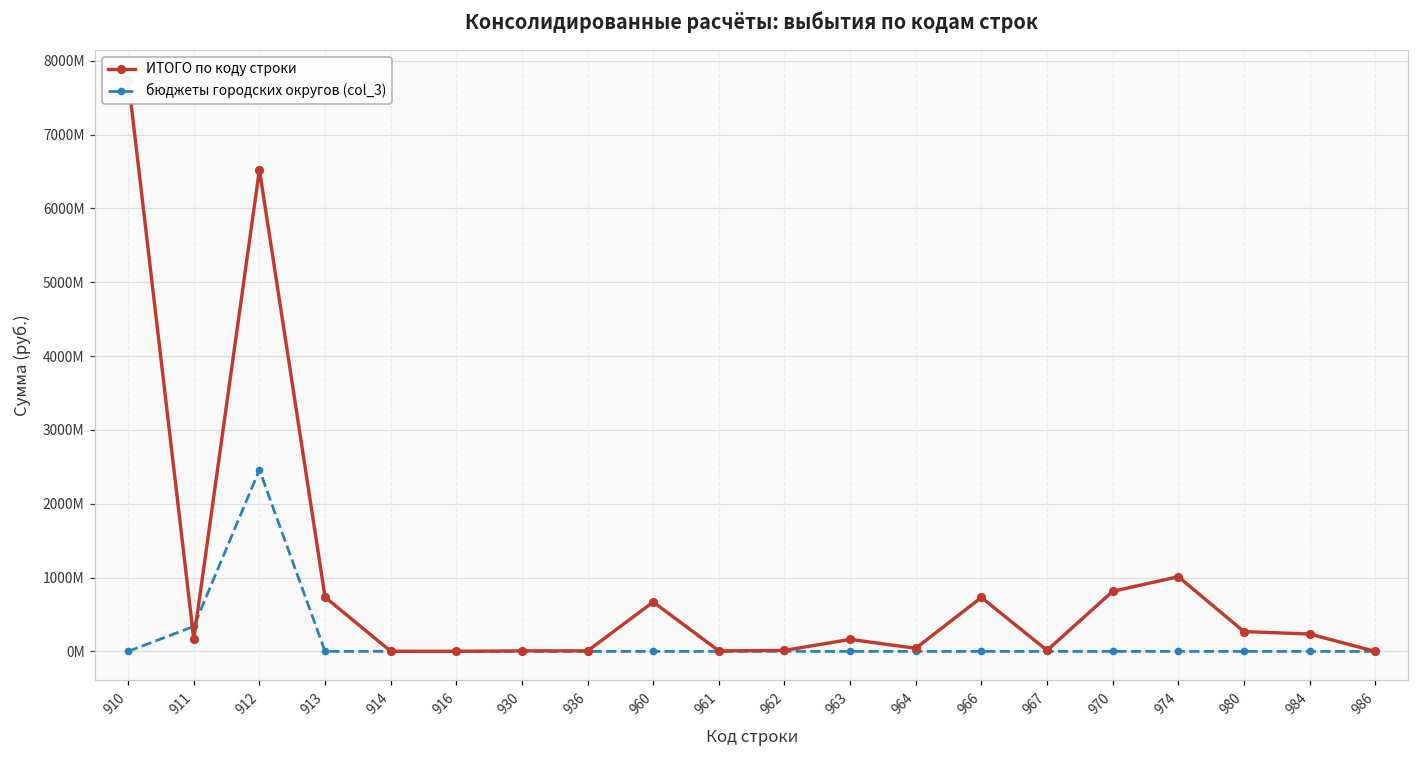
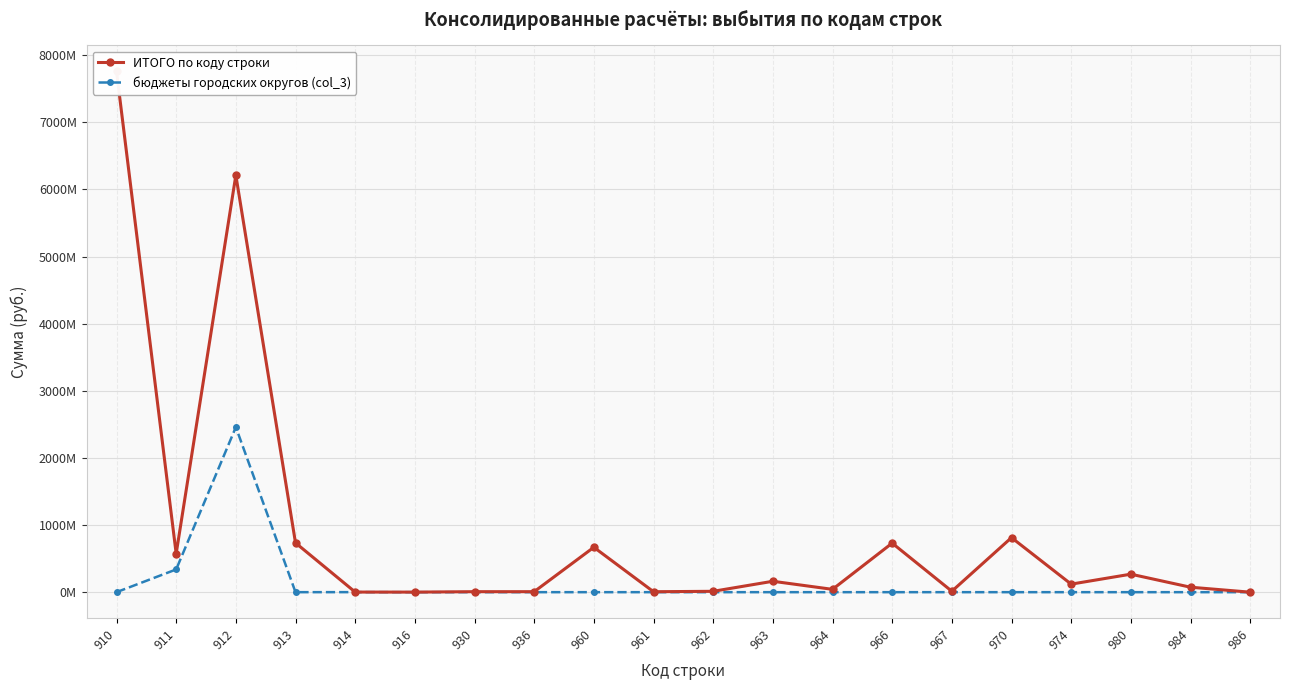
  {
    "ИТОГО по коду строки": {
-     "911": 200000000,
-     "912": 6500000000,
+     "911": 600000000,
+     "912": 6200000000,
      "913": 700000000,
      "960": 700000000,
      "963": 200000000,
      "964": 0,
      "966": 700000000,
      "970": 800000000,
-     "974": 1000000000,
+     "974": 100000000,
      "980": 300000000,
-     "984": 200000000
+     "984": 100000000
    },
    "бюджеты городских округов (col_3)": {
      "910": 0,
      "911": 300000000,
      "912": 2500000000,
      "913": 0,
      "960": 0,
      "963": 0,
      "964": 0,
      "966": 0,
      "970": 0,
      "974": 0,
      "980": 0,
      "984": 0
    }
  }
